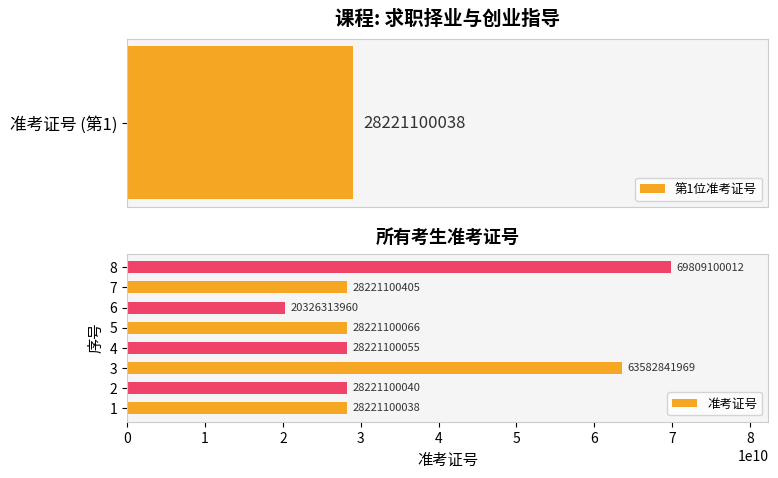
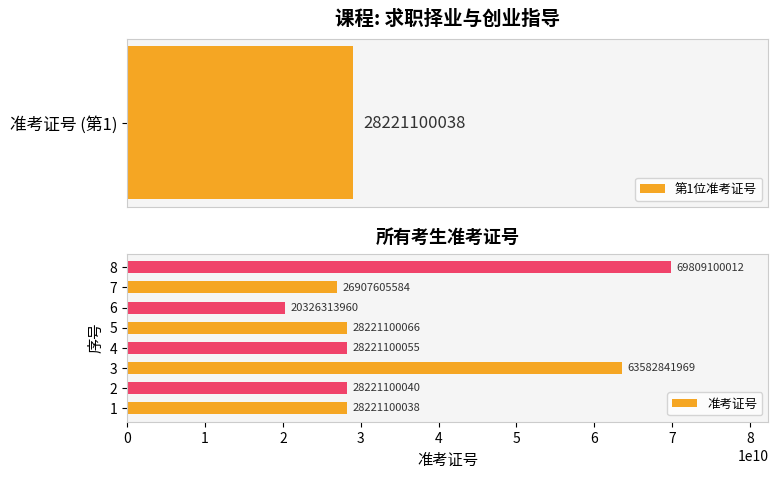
  {
    "课程: 求职择业与创业指导": {
      "准考证号 (第1)": 28221100038
    },
    "所有考生准考证号": {
      "8": 69809100012,
-     "7": 28221100405,
+     "7": 26907605584,
      "6": 20326313960,
      "5": 28221100066,
      "4": 28221100055,
      "3": 63582841969,
      "2": 28221100040,
      "1": 28221100038
    }
  }
